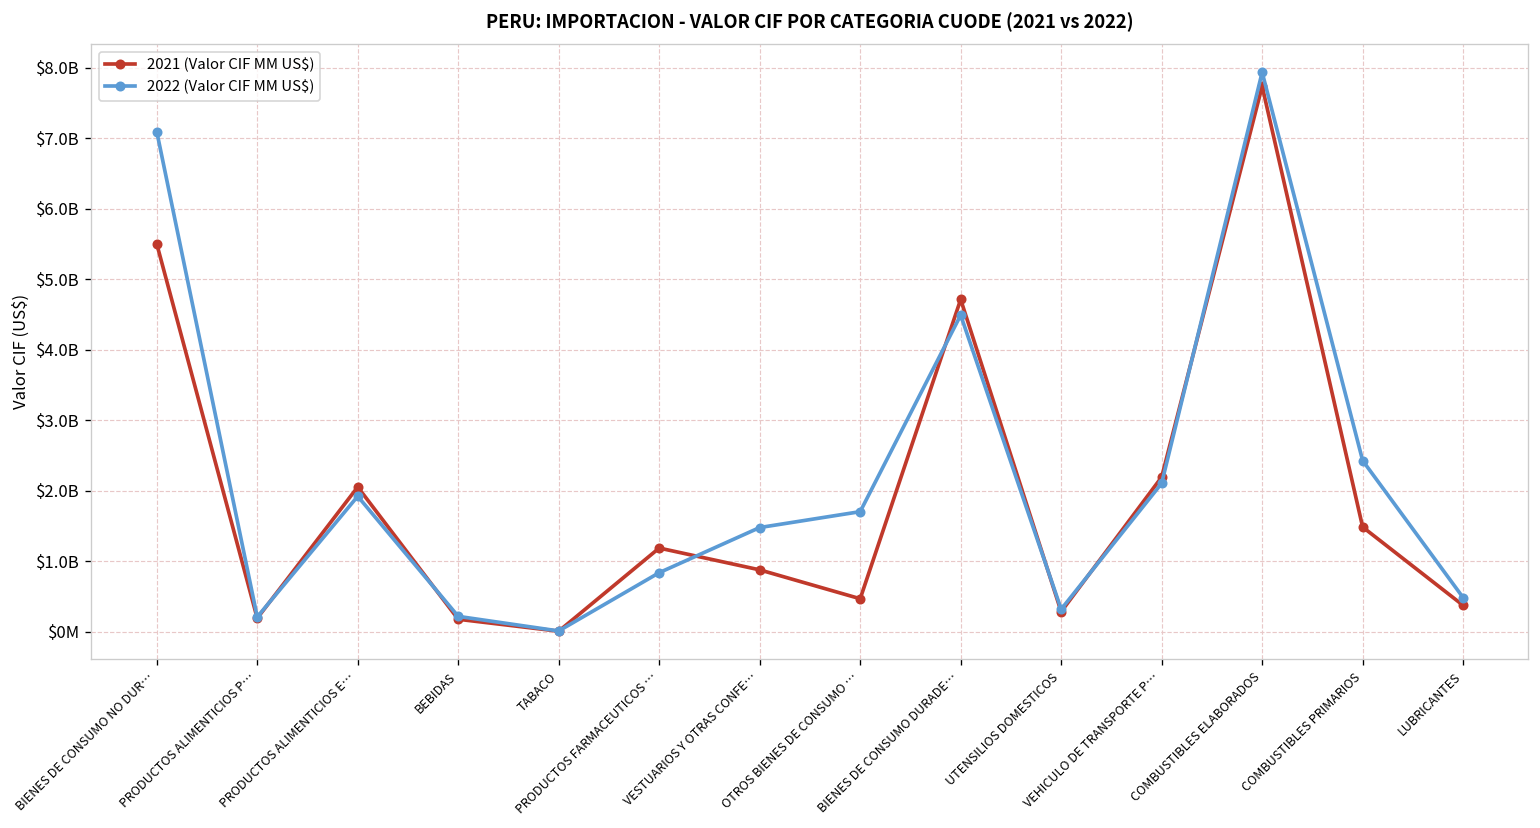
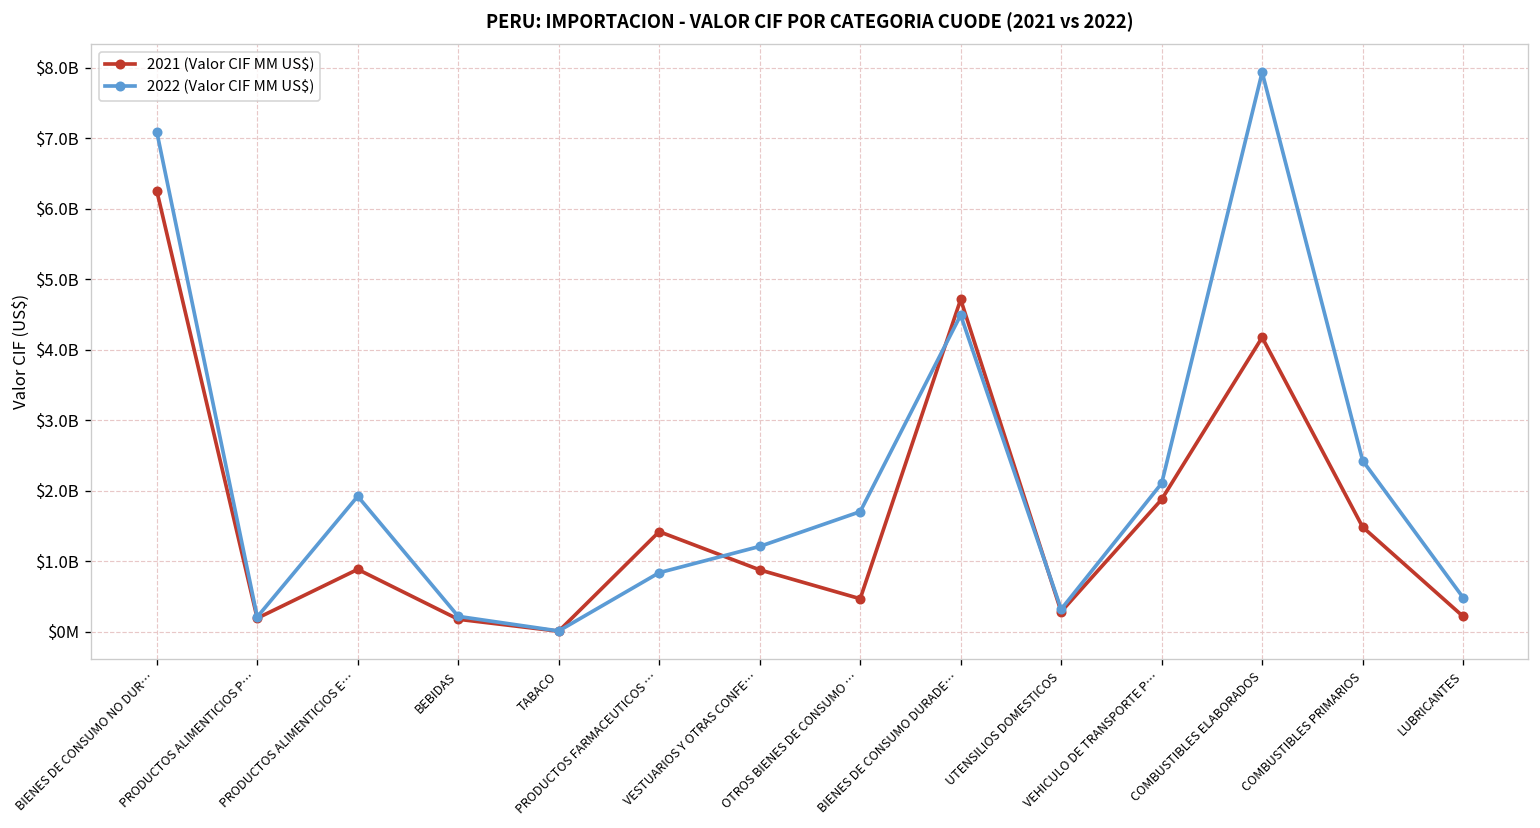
  {
    "2021 (Valor CIF MM US$)": {
-     "BIENES DE CONSUMO NO DUR…": "$5500000000",
-     "PRODUCTOS ALIMENTICIOS E…": "$2100000000",
-     "PRODUCTOS FARMACEUTICOS …": "$1200000000",
+     "BIENES DE CONSUMO NO DUR…": "$6300000000",
+     "PRODUCTOS ALIMENTICIOS E…": "$900000000",
+     "PRODUCTOS FARMACEUTICOS …": "$1400000000",
      "VESTUARIOS Y OTRAS CONFE…": "$900000000",
      "OTROS BIENES DE CONSUMO …": "$500000000",
      "BIENES DE CONSUMO DURADE…": "$4700000000",
-     "VEHICULO DE TRANSPORTE P…": "$2200000000",
-     "COMBUSTIBLES ELABORADOS": "$7700000000",
+     "VEHICULO DE TRANSPORTE P…": "$1900000000",
+     "COMBUSTIBLES ELABORADOS": "$4200000000",
      "COMBUSTIBLES PRIMARIOS": "$1500000000",
-     "LUBRICANTES": "$400000000"
+     "LUBRICANTES": "$200000000"
    },
    "2022 (Valor CIF MM US$)": {
      "BIENES DE CONSUMO NO DUR…": "$7100000000",
      "PRODUCTOS ALIMENTICIOS E…": "$1900000000",
      "PRODUCTOS FARMACEUTICOS …": "$800000000",
-     "VESTUARIOS Y OTRAS CONFE…": "$1500000000",
+     "VESTUARIOS Y OTRAS CONFE…": "$1200000000",
      "OTROS BIENES DE CONSUMO …": "$1700000000",
      "BIENES DE CONSUMO DURADE…": "$4500000000",
      "VEHICULO DE TRANSPORTE P…": "$2100000000",
      "COMBUSTIBLES ELABORADOS": "$7900000000",
      "COMBUSTIBLES PRIMARIOS": "$2400000000",
      "LUBRICANTES": "$500000000"
    }
  }
